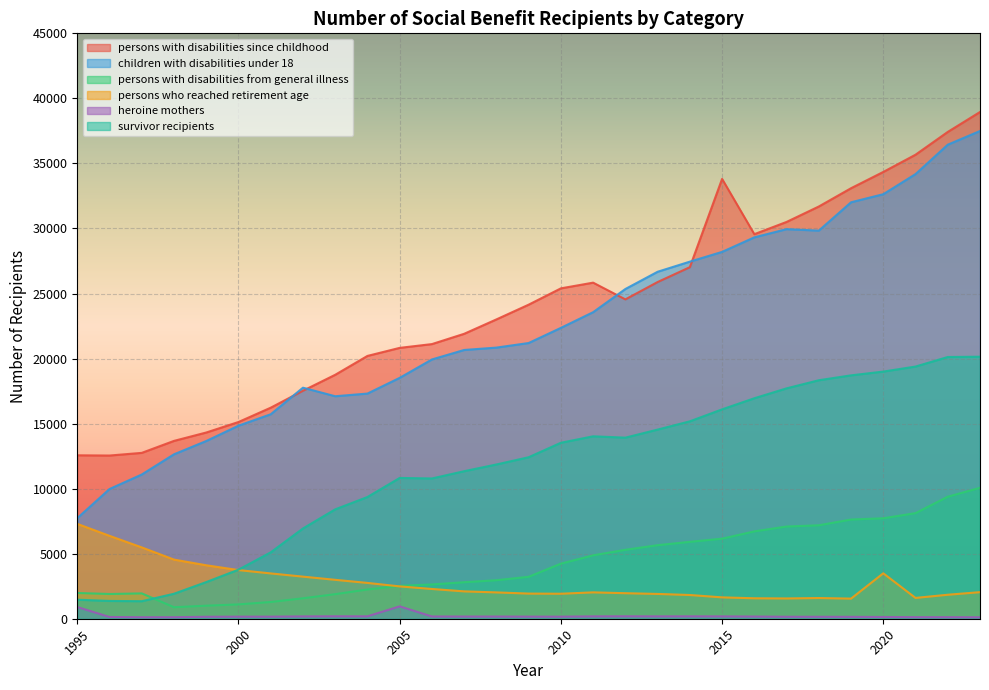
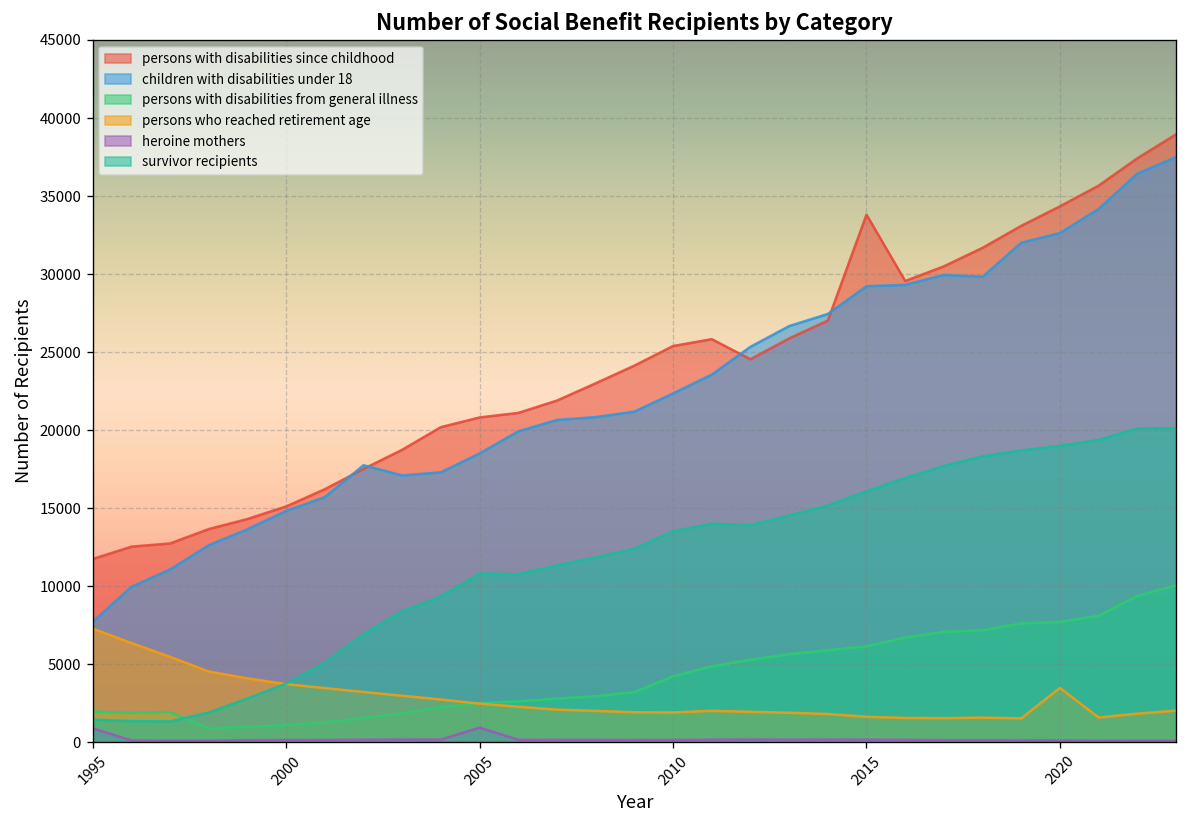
  {
    "persons with disabilities since childhood": {
-     "1995": 12600,
+     "1995": 11800,
      "2000": 15100,
      "2005": 20800,
      "2010": 25400,
      "2015": 33800,
      "2020": 34300
    },
    "children with disabilities under 18": {
      "1995": 7700,
      "2000": 14800,
      "2005": 18500,
      "2010": 22400,
-     "2015": 28200,
+     "2015": 29200,
      "2020": 32600
    },
    "persons who reached retirement age": {
      "1995": 7300,
      "2010": 1900,
      "2015": 1600,
      "2020": 3500
    },
    "heroine mothers": {
      "1995": 900,
      "2000": 200,
      "2005": 1000,
      "2010": 200,
      "2015": 200,
      "2020": 100
    }
  }
